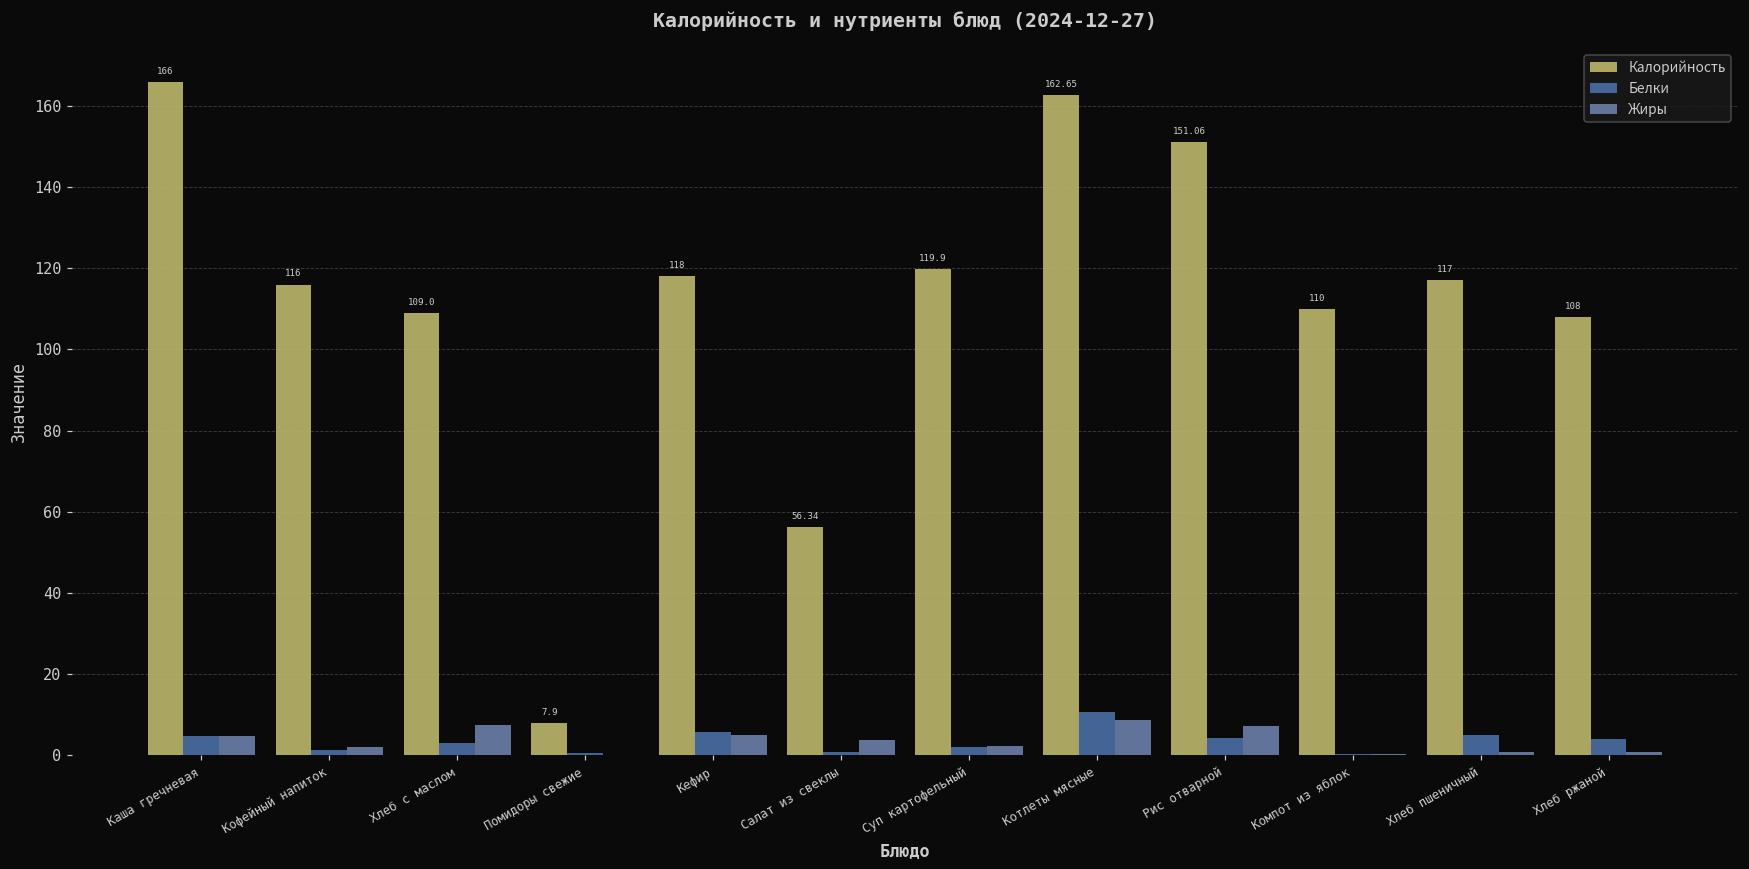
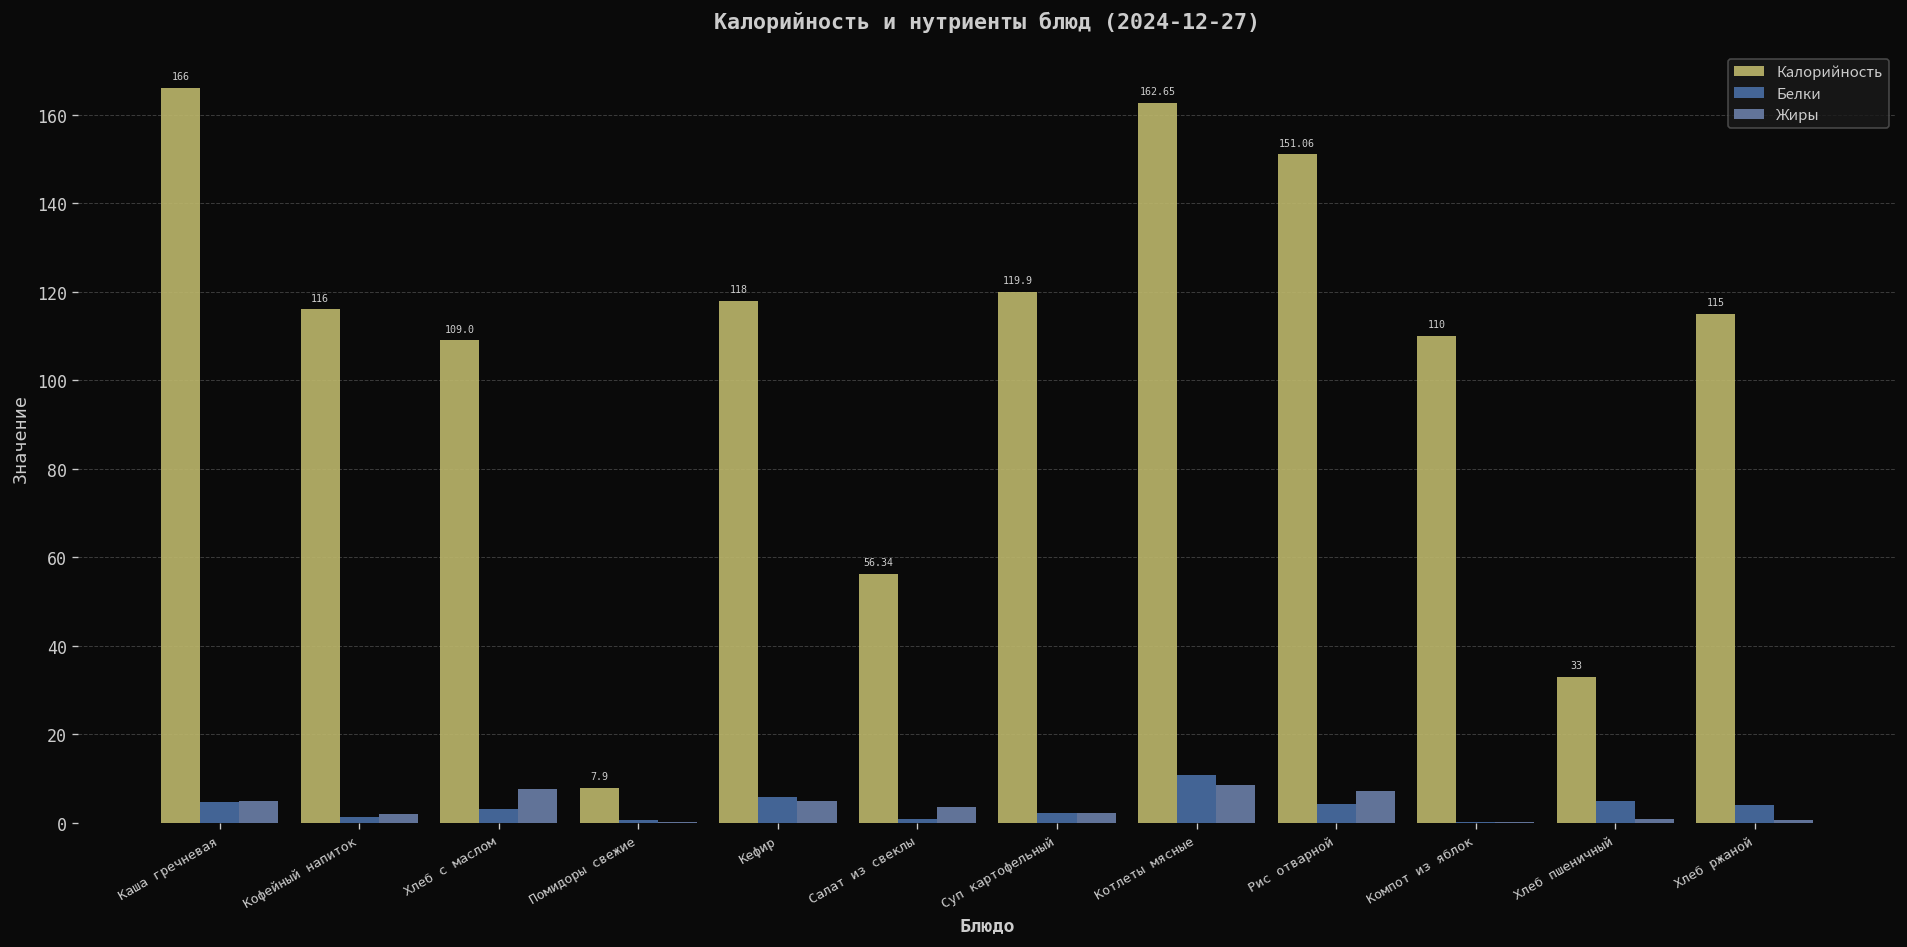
  {
    "Калорийность": {
      "Каша гречневая": 166,
      "Кофейный напиток": 116,
      "Хлеб с маслом": 109.0,
      "Помидоры свежие": 7.9,
      "Кефир": 118,
      "Салат из свеклы": 56.34,
      "Суп картофельный": 119.9,
      "Котлеты мясные": 162.65,
      "Рис отварной": 151.06,
      "Компот из яблок": 110,
-     "Хлеб пшеничный": 117,
-     "Хлеб ржаной": 108
+     "Хлеб пшеничный": 33,
+     "Хлеб ржаной": 115
    }
  }
